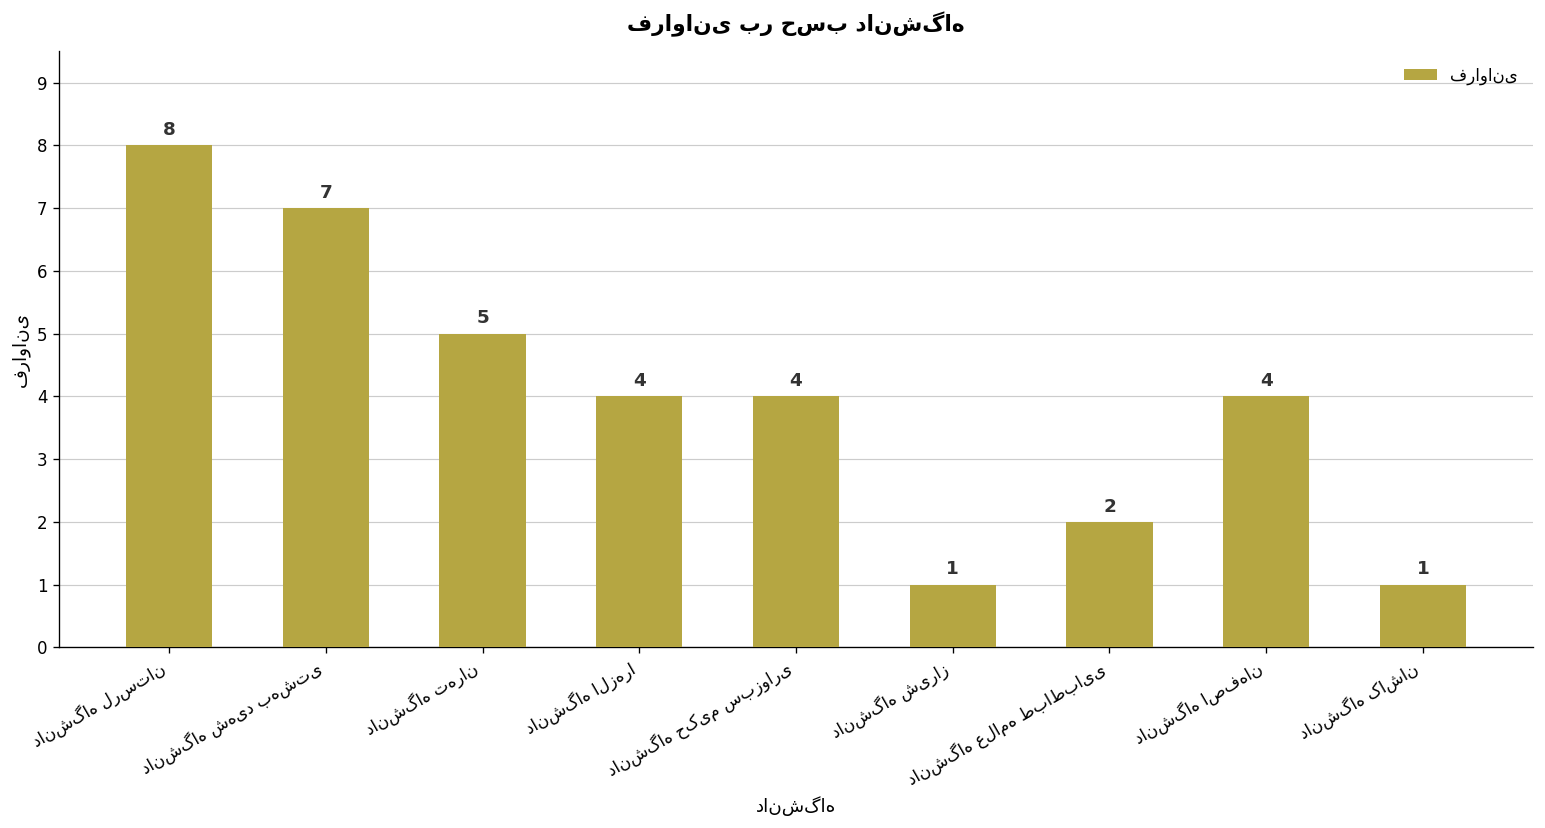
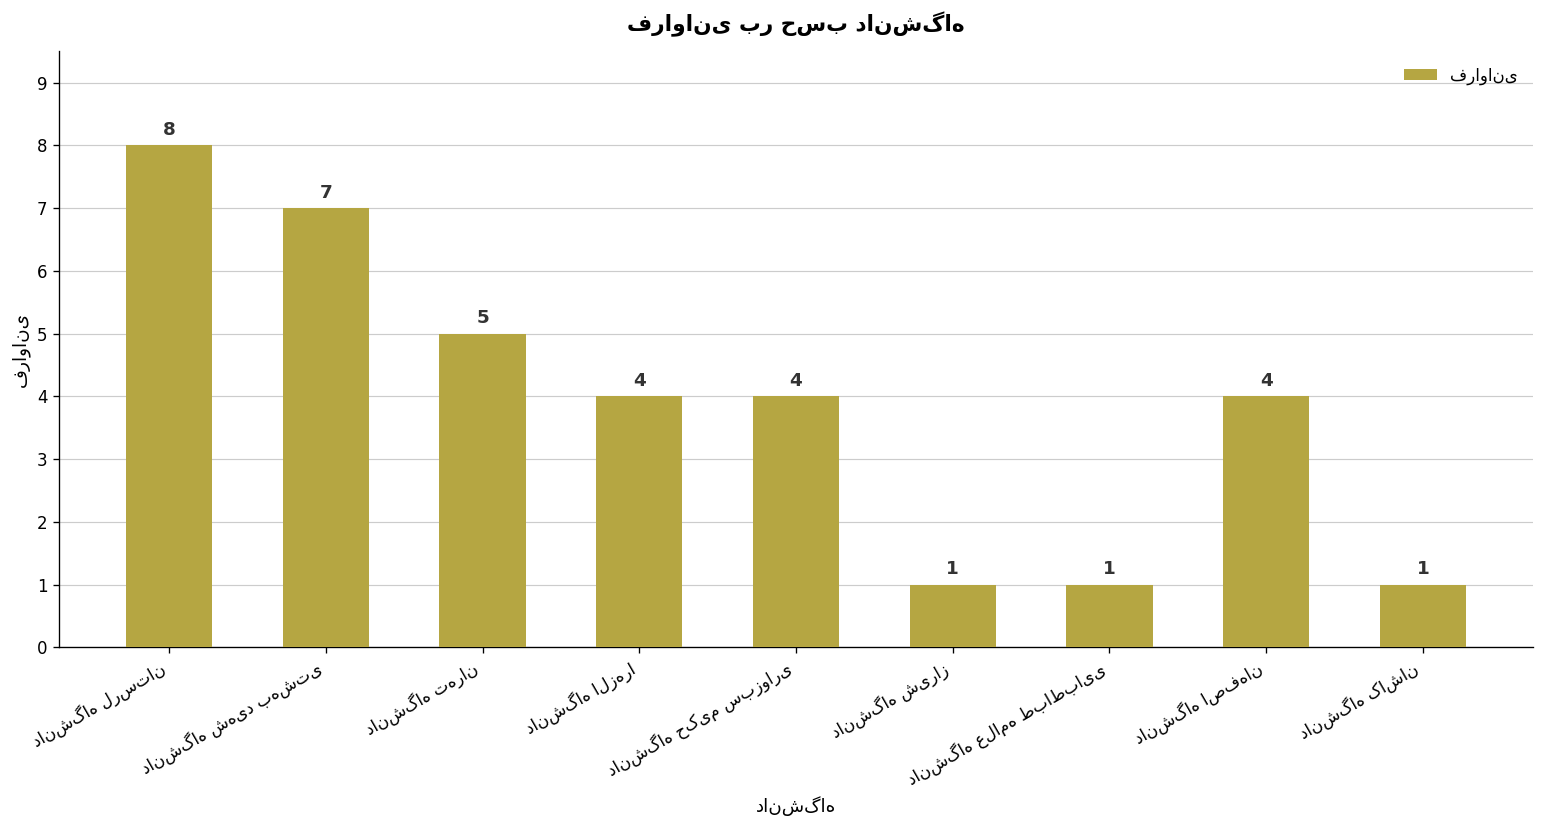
  {
    "دانشگاه لرستان": 8,
    "دانشگاه شهید بهشتی": 7,
    "دانشگاه تهران": 5,
    "دانشگاه الزهرا": 4,
    "دانشگاه حکیم سبزواری": 4,
    "دانشگاه شیراز": 1,
-   "دانشگاه علامه طباطبایی": 2,
+   "دانشگاه علامه طباطبایی": 1,
    "دانشگاه اصفهان": 4,
    "دانشگاه کاشان": 1
  }
